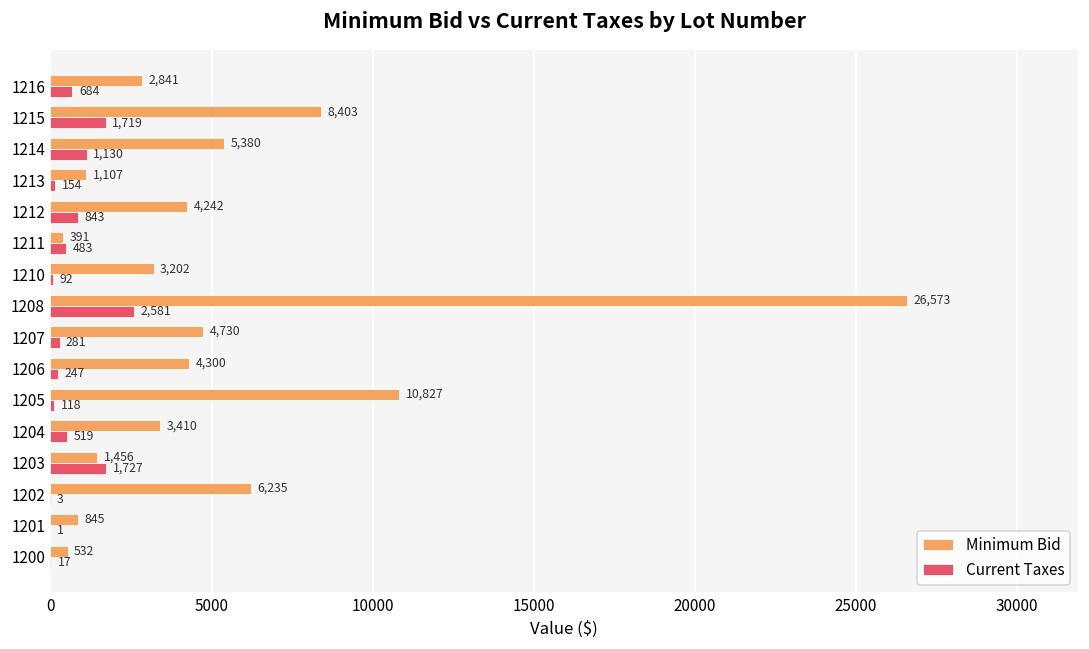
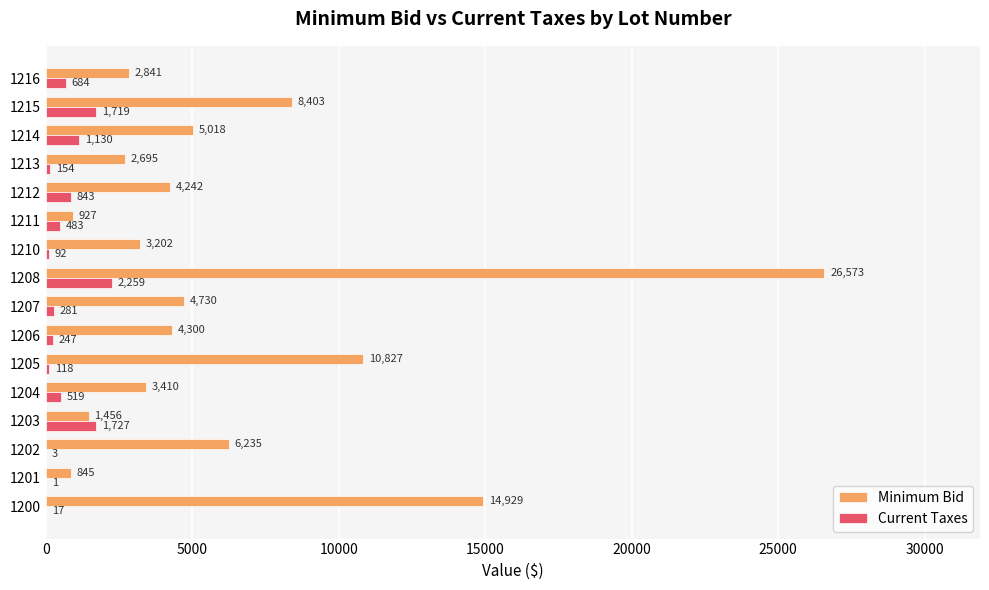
  {
    "Minimum Bid": {
      "1216": "2,841",
      "1215": "8,403",
-     "1214": "5,380",
-     "1213": "1,107",
+     "1214": "5,018",
+     "1213": "2,695",
      "1212": "4,242",
-     "1211": "391",
+     "1211": "927",
      "1210": "3,202",
      "1208": "26,573",
      "1207": "4,730",
      "1206": "4,300",
      "1205": "10,827",
      "1204": "3,410",
      "1203": "1,456",
      "1202": "6,235",
      "1201": "845",
-     "1200": "532"
+     "1200": "14,929"
    },
    "Current Taxes": {
      "1216": "684",
      "1215": "1,719",
      "1214": "1,130",
      "1213": "154",
      "1212": "843",
      "1211": "483",
      "1210": "92",
-     "1208": "2,581",
+     "1208": "2,259",
      "1207": "281",
      "1206": "247",
      "1205": "118",
      "1204": "519",
      "1203": "1,727",
      "1202": "3",
      "1201": "1",
      "1200": "17"
    }
  }
